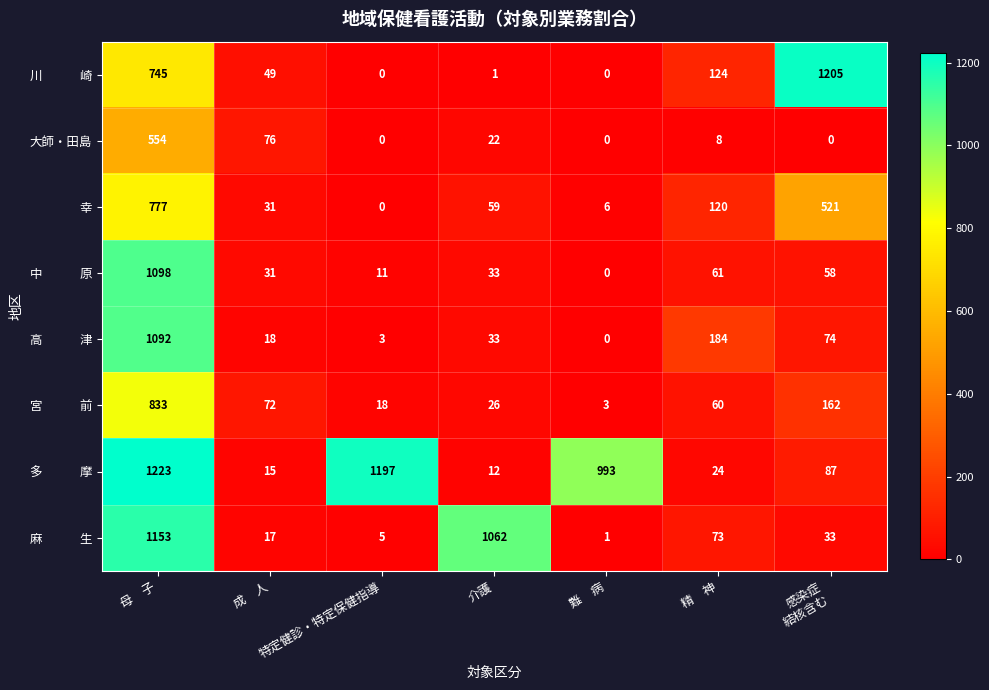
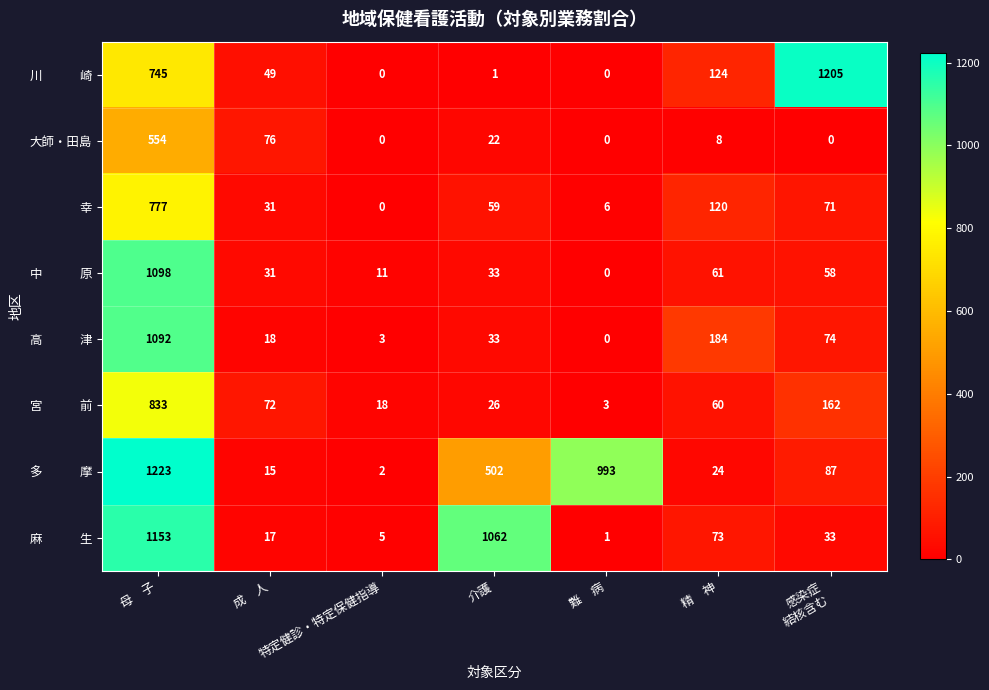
  {
    "川 崎": {
      "母 子": 745,
      "成 人": 49,
      "特定健診・特定保健指導": 0,
      "介護": 1,
      "難 病": 0,
      "精 神": 124,
      "感染症 結核含む": 1205
    },
    "大師・田島": {
      "母 子": 554,
      "成 人": 76,
      "特定健診・特定保健指導": 0,
      "介護": 22,
      "難 病": 0,
      "精 神": 8,
      "感染症 結核含む": 0
    },
    "幸": {
      "母 子": 777,
      "成 人": 31,
      "特定健診・特定保健指導": 0,
      "介護": 59,
      "難 病": 6,
      "精 神": 120,
-     "感染症 結核含む": 521
+     "感染症 結核含む": 71
    },
    "中 原": {
      "母 子": 1098,
      "成 人": 31,
      "特定健診・特定保健指導": 11,
      "介護": 33,
      "難 病": 0,
      "精 神": 61,
      "感染症 結核含む": 58
    },
    "高 津": {
      "母 子": 1092,
      "成 人": 18,
      "特定健診・特定保健指導": 3,
      "介護": 33,
      "難 病": 0,
      "精 神": 184,
      "感染症 結核含む": 74
    },
    "宮 前": {
      "母 子": 833,
      "成 人": 72,
      "特定健診・特定保健指導": 18,
      "介護": 26,
      "難 病": 3,
      "精 神": 60,
      "感染症 結核含む": 162
    },
    "多 摩": {
      "母 子": 1223,
      "成 人": 15,
-     "特定健診・特定保健指導": 1197,
-     "介護": 12,
+     "特定健診・特定保健指導": 2,
+     "介護": 502,
      "難 病": 993,
      "精 神": 24,
      "感染症 結核含む": 87
    },
    "麻 生": {
      "母 子": 1153,
      "成 人": 17,
      "特定健診・特定保健指導": 5,
      "介護": 1062,
      "難 病": 1,
      "精 神": 73,
      "感染症 結核含む": 33
    }
  }
